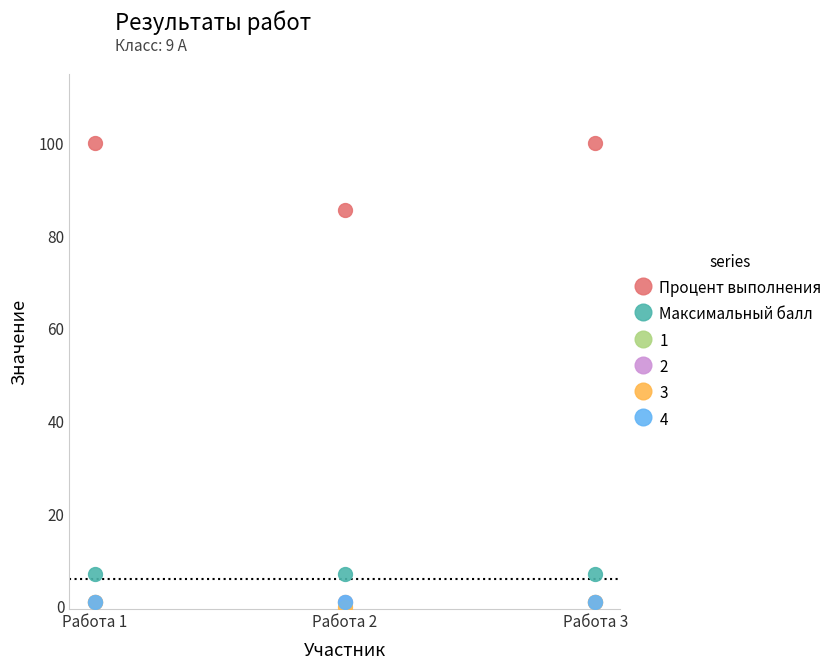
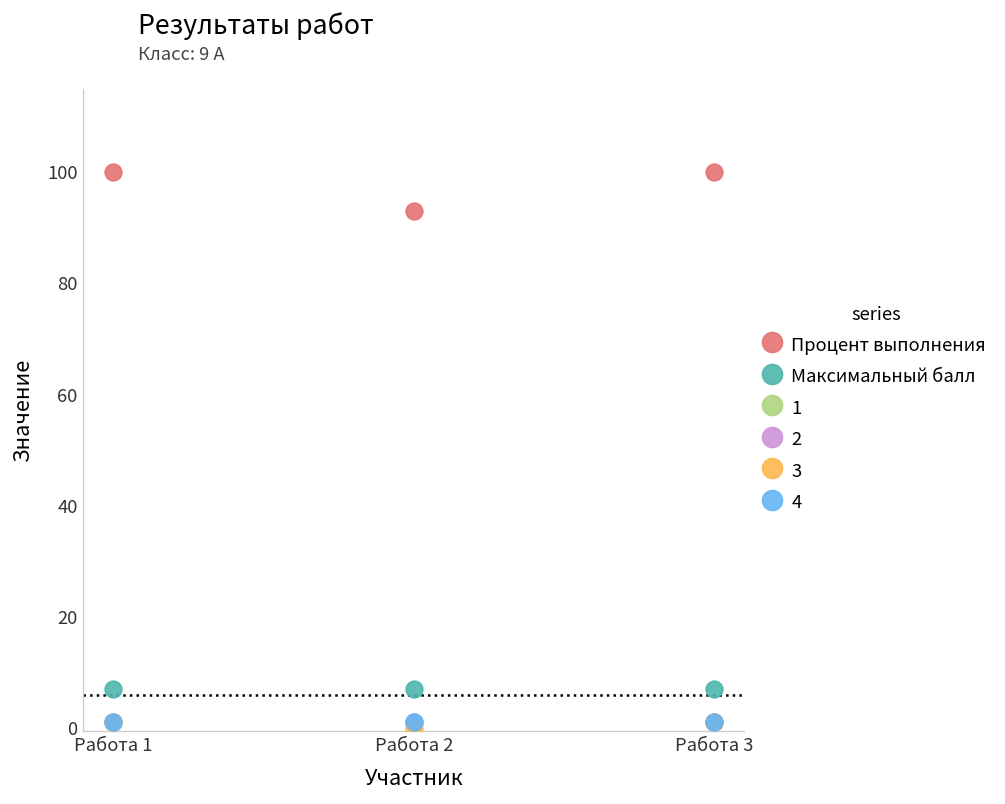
  {
    "Процент выполнения": {
      "Работа 1": 100,
-     "Работа 2": 86,
+     "Работа 2": 93,
      "Работа 3": 100
    },
    "Максимальный балл": {
      "Работа 1": 7,
      "Работа 2": 7,
      "Работа 3": 7
    },
    "4": {
      "Работа 2": 1
    },
    "3": {
      "Работа 2": 0
    }
  }
